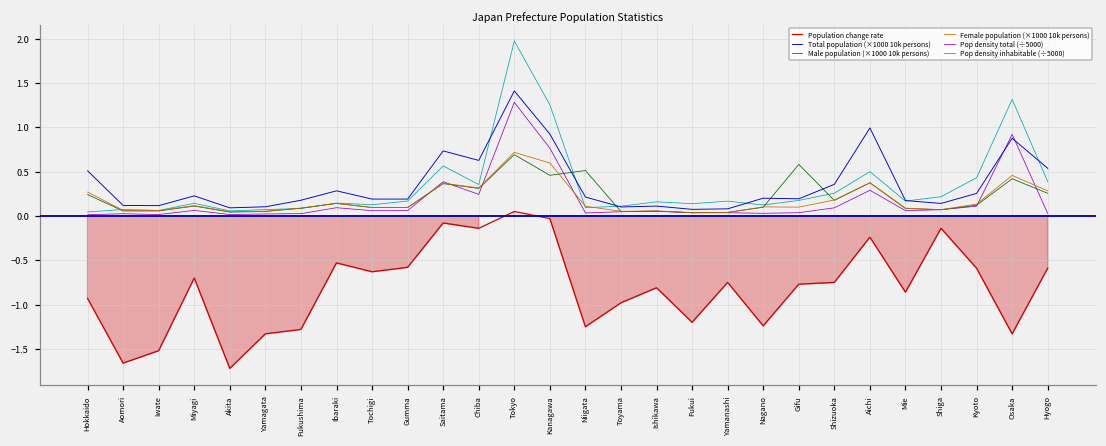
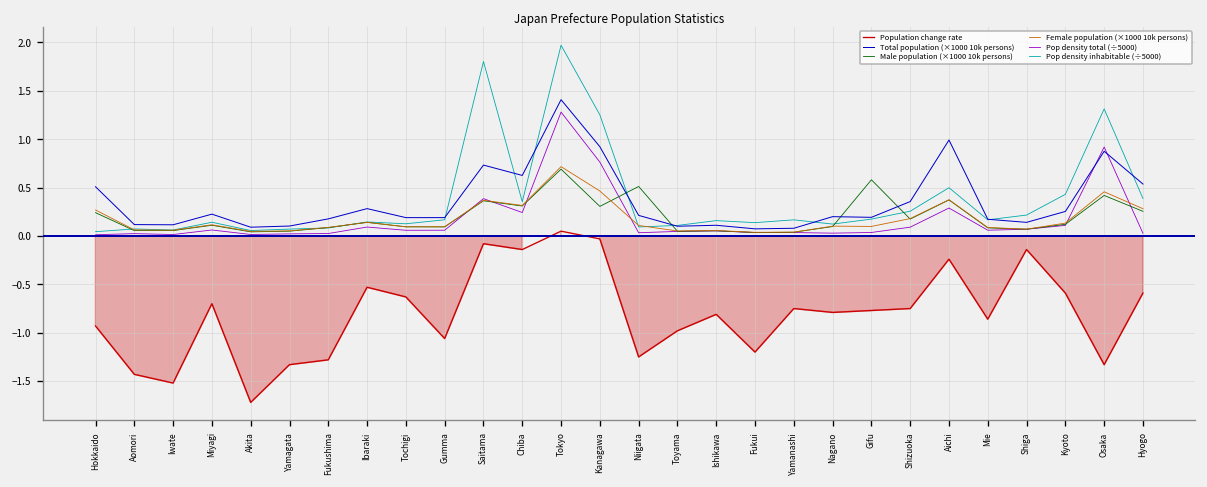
  {
    "Population change rate": {
      "Hokkaido": -0.9,
-     "Aomori": -1.7,
+     "Aomori": -1.4,
      "Iwate": -1.5,
      "Miyagi": -0.7,
      "Akita": -1.7,
      "Yamagata": -1.3,
      "Fukushima": -1.3,
      "Ibaraki": -0.5,
      "Tochigi": -0.6,
-     "Gumma": -0.6,
+     "Gumma": -1.1,
      "Saitama": -0.1,
      "Chiba": -0.1,
      "Tokyo": 0.1,
      "Kanagawa": 0.0,
      "Niigata": -1.3,
      "Toyama": -1.0,
      "Ishikawa": -0.8,
      "Fukui": -1.2,
      "Yamanashi": -0.8,
-     "Nagano": -1.2,
+     "Nagano": -0.8,
      "Gifu": -0.8,
      "Shizuoka": -0.8,
      "Aichi": -0.2,
      "Mie": -0.9,
      "Shiga": -0.1,
      "Kyoto": -0.6,
      "Osaka": -1.3,
      "Hyogo": -0.6
    },
    "Total population (×1000 10k persons)": {
      "Hokkaido": 0.5,
      "Aomori": 0.1,
      "Iwate": 0.1,
      "Miyagi": 0.2,
      "Akita": 0.1,
      "Yamagata": 0.1,
      "Fukushima": 0.2,
      "Ibaraki": 0.3,
      "Tochigi": 0.2,
      "Saitama": 0.7,
      "Chiba": 0.6,
      "Tokyo": 1.4,
      "Kanagawa": 0.9,
      "Niigata": 0.2,
      "Ishikawa": 0.1,
      "Fukui": 0.1,
      "Yamanashi": 0.1,
      "Nagano": 0.2,
      "Shizuoka": 0.4,
      "Aichi": 1.0,
      "Shiga": 0.1,
      "Kyoto": 0.3,
      "Osaka": 0.9,
      "Hyogo": 0.5
    },
    "Male population (×1000 10k persons)": {
-     "Kanagawa": 0.5,
+     "Kanagawa": 0.3,
      "Niigata": 0.5,
      "Gifu": 0.6,
      "Osaka": 0.4
    },
    "Female population (×1000 10k persons)": {
-     "Kanagawa": 0.6,
+     "Kanagawa": 0.5,
      "Gifu": 0.1,
      "Osaka": 0.5
    },
    "Pop density total (÷5000)": {
      "Hokkaido": 0.0,
      "Aomori": 0.0,
      "Iwate": 0.0,
      "Miyagi": 0.1,
      "Fukushima": 0.0,
      "Ibaraki": 0.1,
      "Tochigi": 0.1,
      "Gumma": 0.1,
      "Chiba": 0.2,
      "Tokyo": 1.3,
      "Kanagawa": 0.8,
      "Niigata": 0.0,
      "Nagano": 0.0,
      "Gifu": 0.0,
      "Shizuoka": 0.1,
      "Aichi": 0.3,
      "Osaka": 0.9,
      "Hyogo": 0.0
    },
    "Pop density inhabitable (÷5000)": {
      "Hokkaido": 0.0,
-     "Saitama": 0.6,
+     "Saitama": 1.8,
      "Chiba": 0.4,
      "Tokyo": 2.0,
      "Kanagawa": 1.3,
      "Ishikawa": 0.2,
      "Fukui": 0.1,
      "Yamanashi": 0.2,
      "Shizuoka": 0.3,
      "Aichi": 0.5,
      "Shiga": 0.2,
      "Kyoto": 0.4,
      "Osaka": 1.3,
      "Hyogo": 0.4
    }
  }
